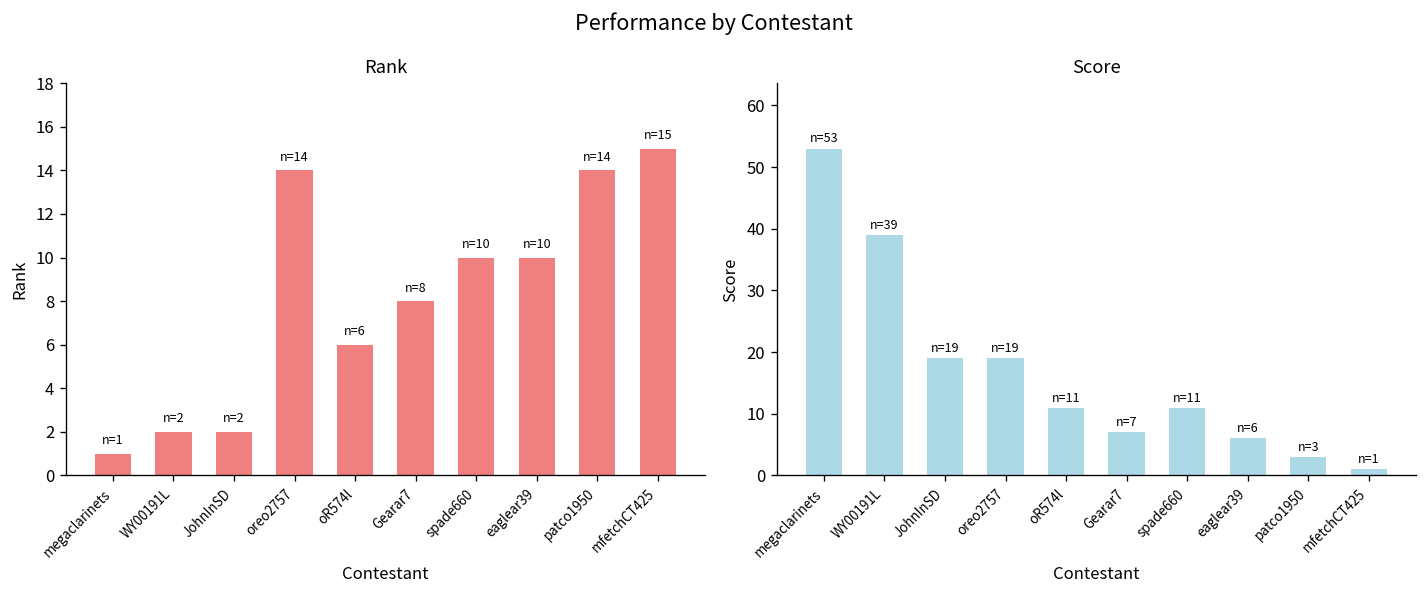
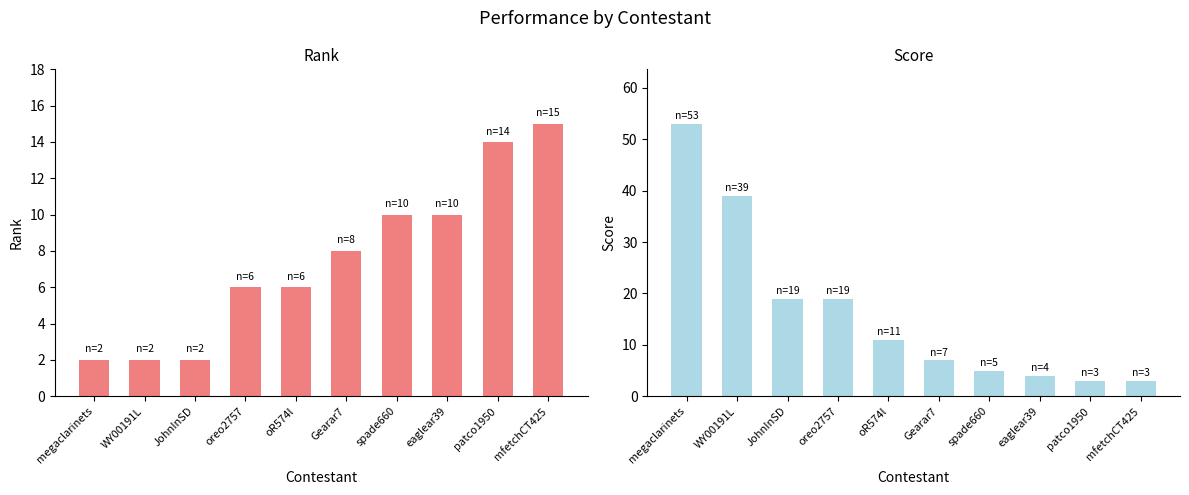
  {
    "Rank": {
-     "megaclarinets": 1,
+     "megaclarinets": 2,
      "WY00191L": 2,
      "JohnInSD": 2,
-     "oreo2757": 14,
+     "oreo2757": 6,
      "oR574l": 6,
      "Gearar7": 8,
      "spade660": 10,
      "eaglear39": 10,
      "patco1950": 14,
      "mfetchCT425": 15
    },
    "Score": {
      "megaclarinets": 53,
      "WY00191L": 39,
      "JohnInSD": 19,
      "oreo2757": 19,
      "oR574l": 11,
      "Gearar7": 7,
-     "spade660": 11,
-     "eaglear39": 6,
+     "spade660": 5,
+     "eaglear39": 4,
      "patco1950": 3,
-     "mfetchCT425": 1
+     "mfetchCT425": 3
    }
  }
